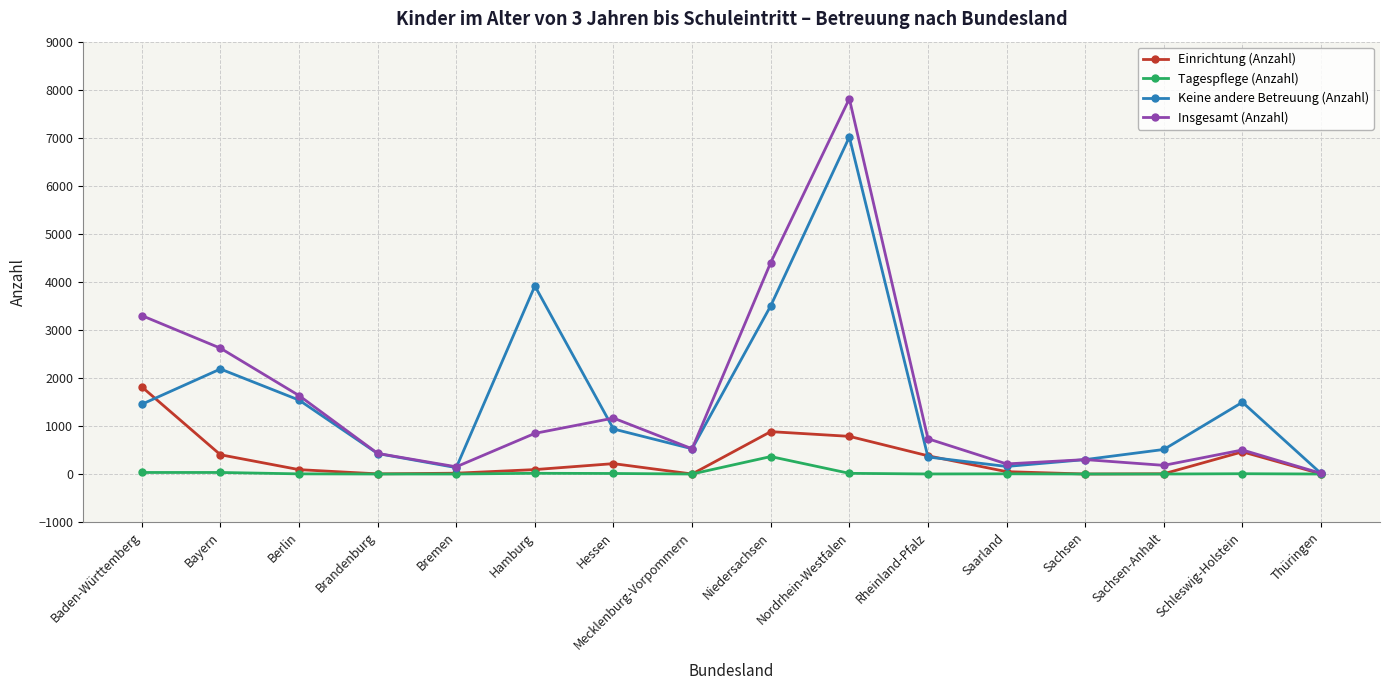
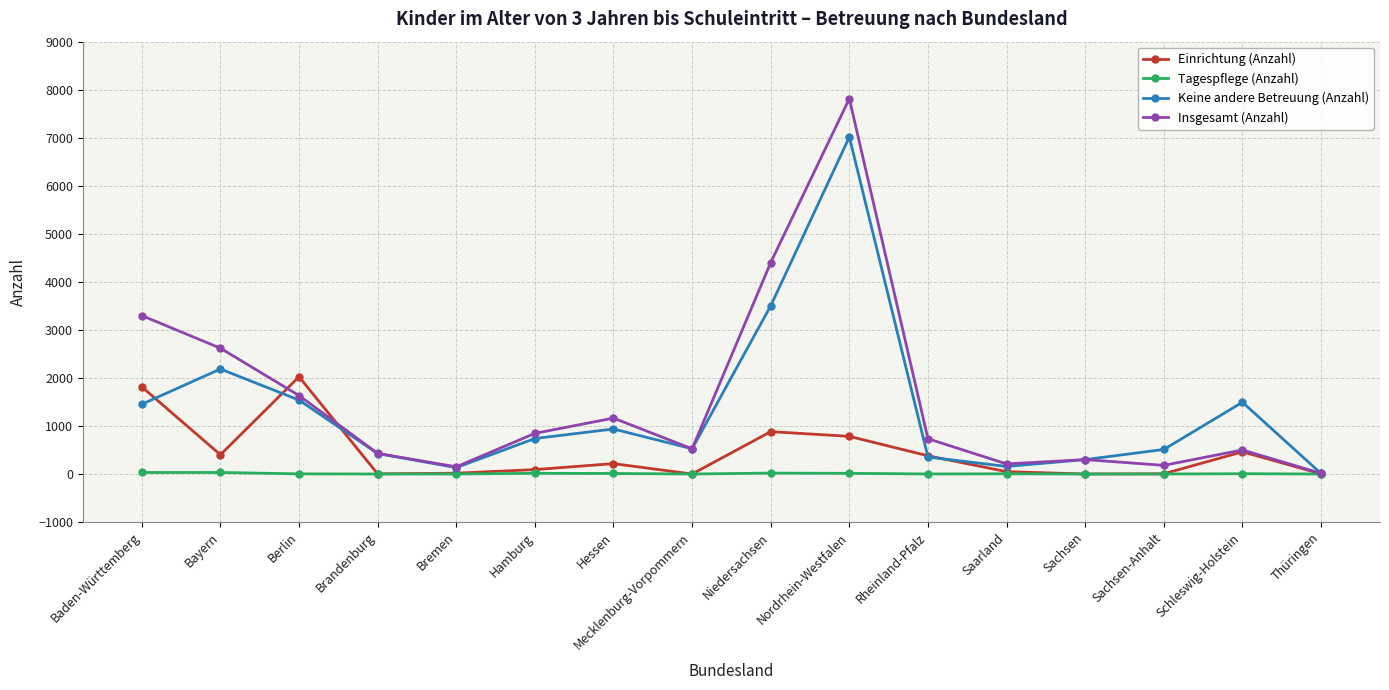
  {
    "Einrichtung (Anzahl)": {
      "Baden-Württemberg": 1800,
      "Bayern": 400,
-     "Berlin": 100,
+     "Berlin": 2000,
      "Hamburg": 100,
      "Hessen": 200,
      "Niedersachsen": 900,
      "Nordrhein-Westfalen": 800
    },
    "Tagespflege (Anzahl)": {
      "Baden-Württemberg": 0,
      "Bayern": 0,
      "Berlin": 0,
      "Hamburg": 0,
      "Hessen": 0,
-     "Niedersachsen": 400,
+     "Niedersachsen": 0,
      "Nordrhein-Westfalen": 0,
      "Rheinland-Pfalz": 0,
      "Schleswig-Holstein": 0
    },
    "Keine andere Betreuung (Anzahl)": {
      "Baden-Württemberg": 1500,
      "Bayern": 2200,
      "Berlin": 1500,
-     "Hamburg": 3900,
+     "Hamburg": 700,
      "Hessen": 900,
      "Niedersachsen": 3500,
      "Nordrhein-Westfalen": 7000,
      "Saarland": 200,
      "Sachsen-Anhalt": 500,
      "Schleswig-Holstein": 1500
    },
    "Insgesamt (Anzahl)": {
      "Baden-Württemberg": 3300,
      "Bayern": 2600,
      "Berlin": 1600,
      "Hamburg": 800,
      "Hessen": 1200,
      "Niedersachsen": 4400,
      "Nordrhein-Westfalen": 7800,
      "Rheinland-Pfalz": 700,
      "Saarland": 200,
      "Sachsen-Anhalt": 200
    }
  }
